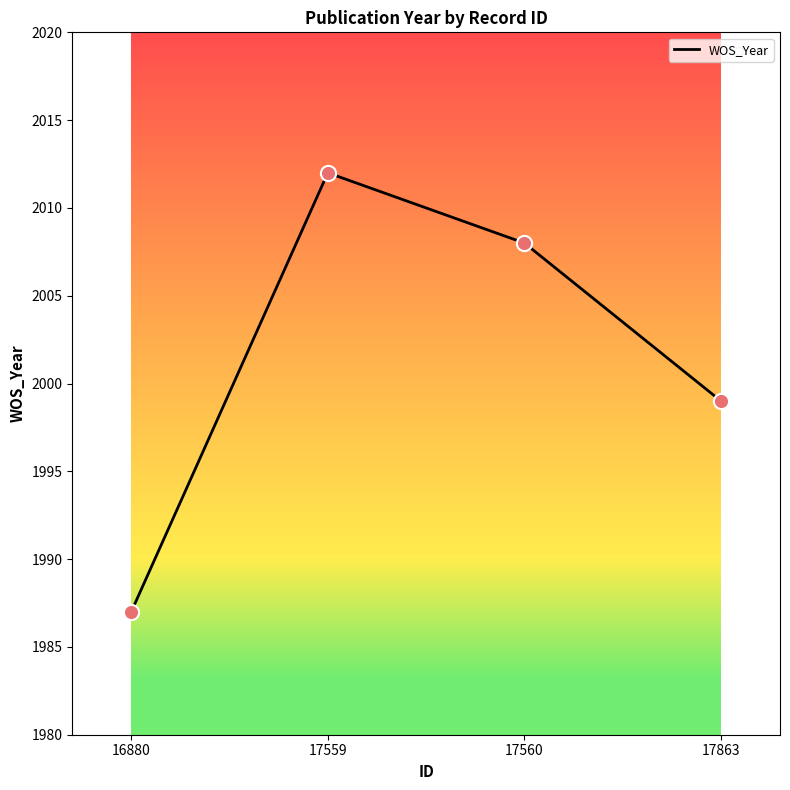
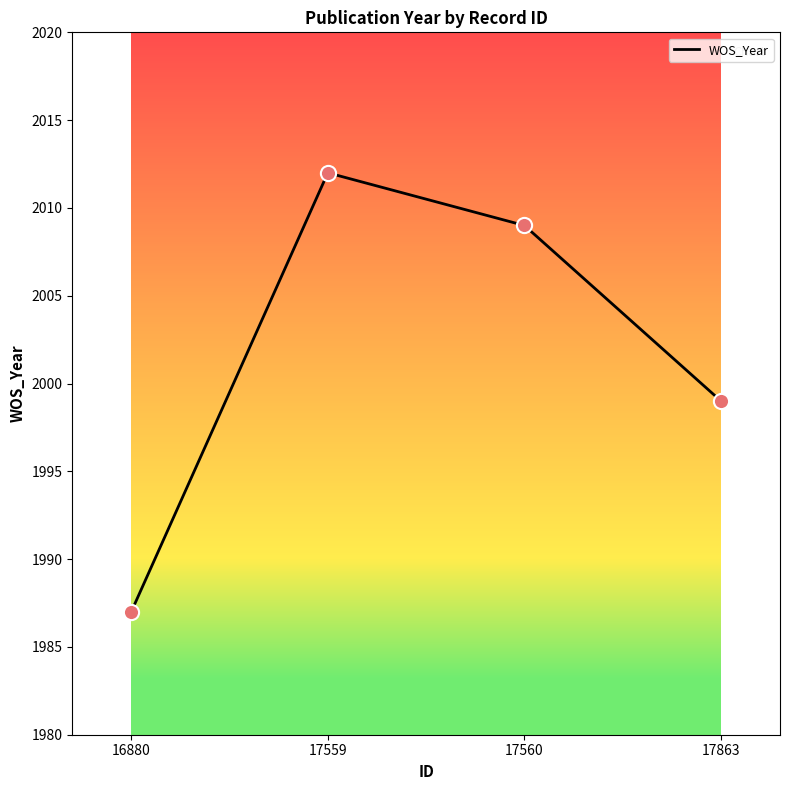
  {
    "16880": 1987,
    "17559": 2012,
-   "17560": 2008,
+   "17560": 2009,
    "17863": 1999
  }
